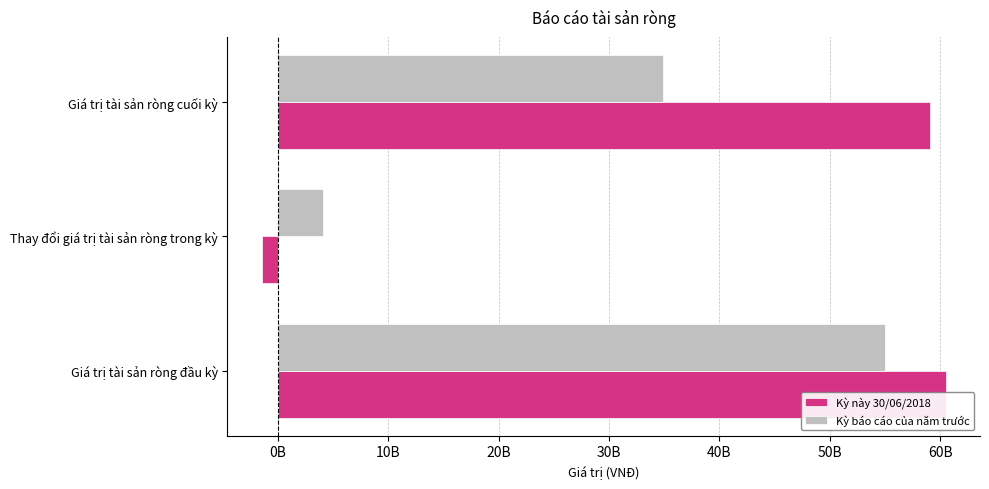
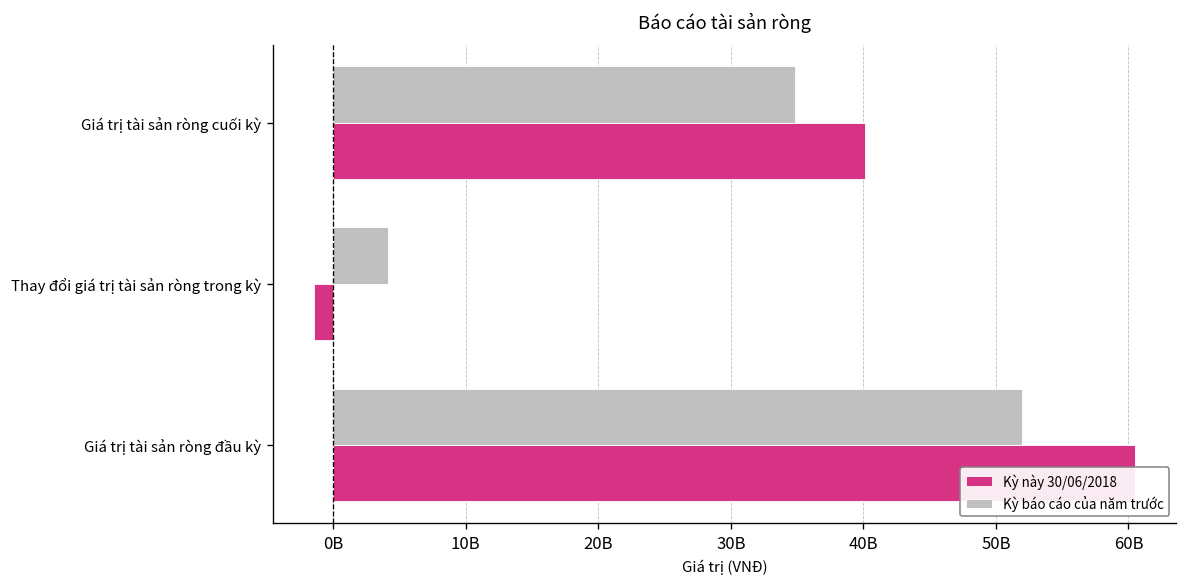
  {
    "Kỳ này 30/06/2018": {
-     "Giá trị tài sản ròng cuối kỳ": 59000000000,
+     "Giá trị tài sản ròng cuối kỳ": 40100000000,
      "Thay đổi giá trị tài sản ròng trong kỳ": -1400000000
    },
    "Kỳ báo cáo của năm trước": {
      "Giá trị tài sản ròng cuối kỳ": 34900000000,
      "Thay đổi giá trị tài sản ròng trong kỳ": 4100000000,
-     "Giá trị tài sản ròng đầu kỳ": 55000000000
+     "Giá trị tài sản ròng đầu kỳ": 52000000000
    }
  }
